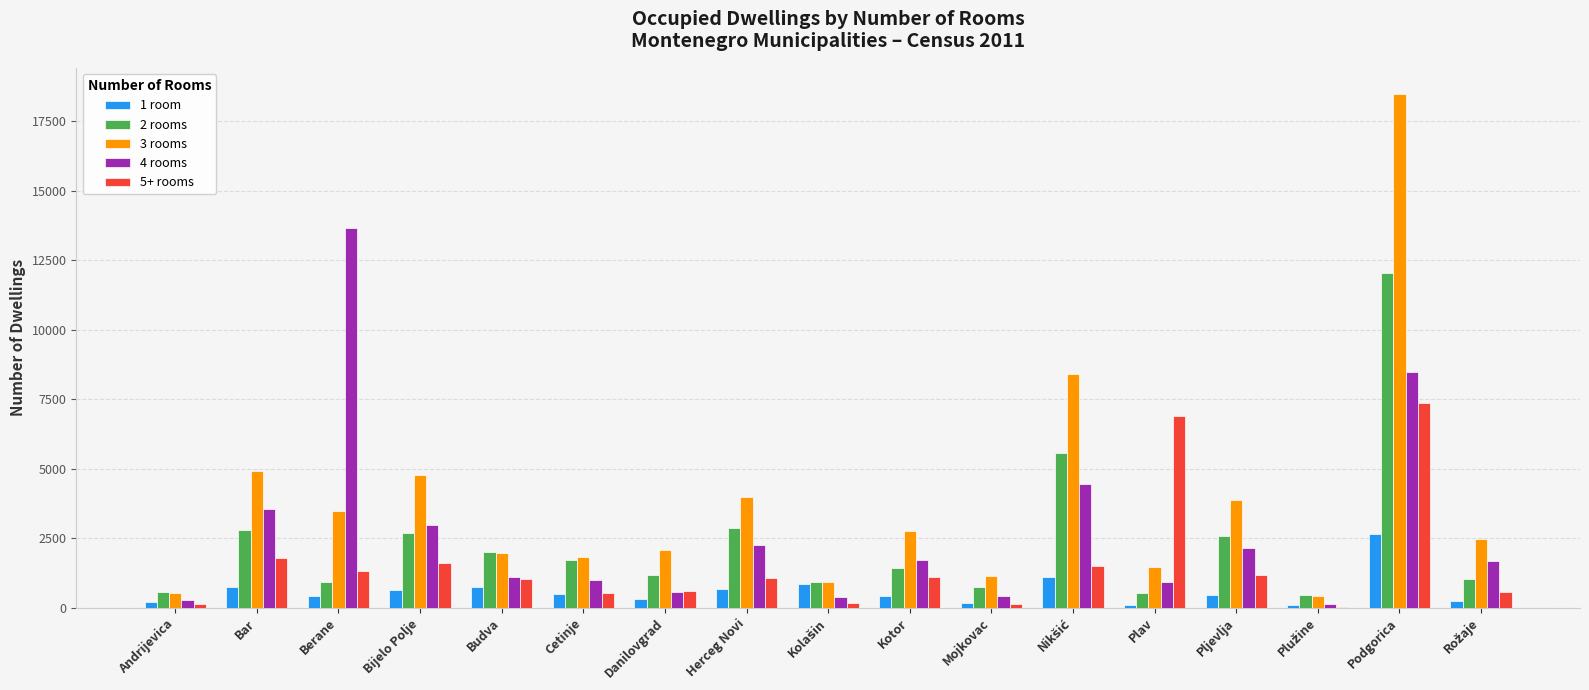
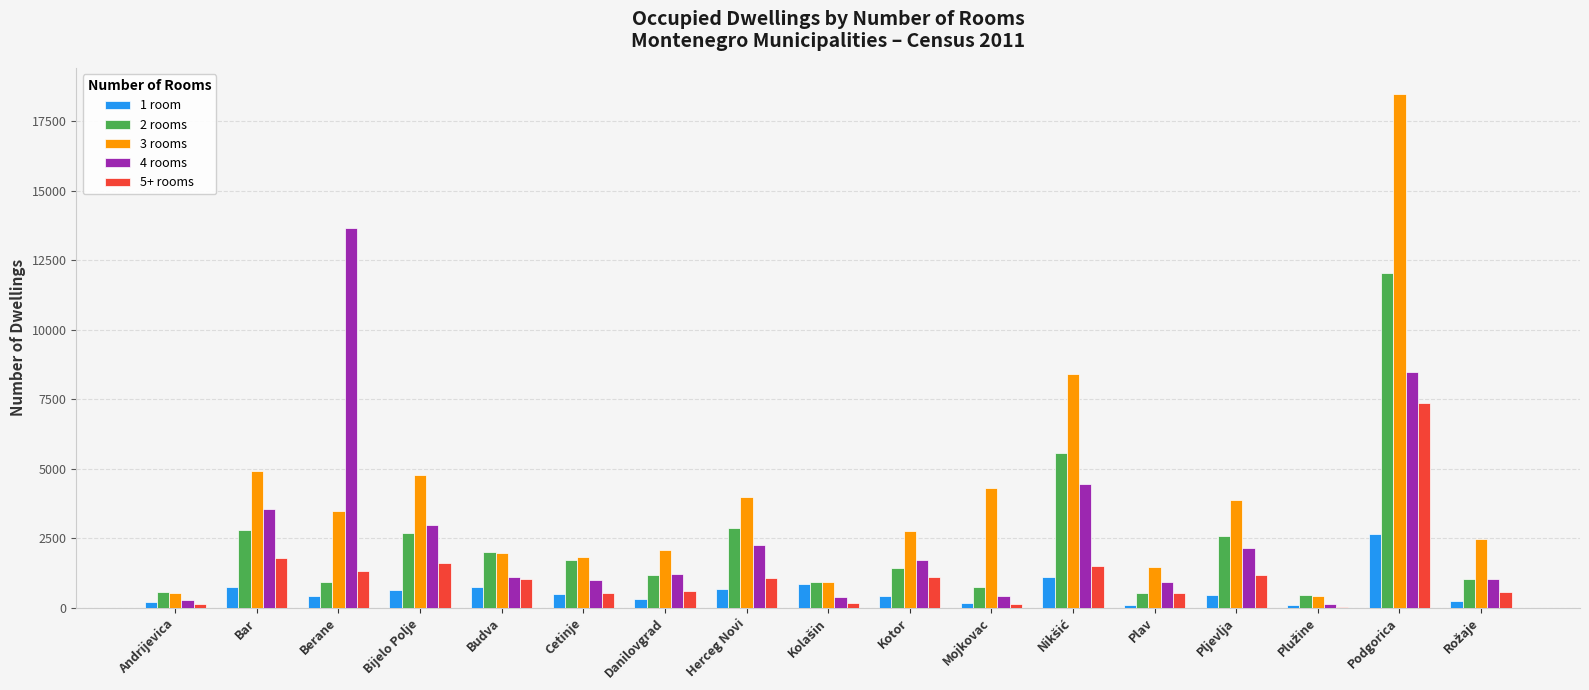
  {
    "1 room": {
      "Andrijevica": 200,
      "Bar": 700,
      "Berane": 400,
      "Bijelo Polje": 600,
      "Budva": 700,
      "Cetinje": 500,
      "Danilovgrad": 300,
      "Herceg Novi": 700,
      "Kolašin": 800,
      "Kotor": 400,
      "Mojkovac": 200,
      "Nikšić": 1100,
      "Pljevlja": 500,
      "Plužine": 100,
      "Podgorica": 2600,
      "Rožaje": 200
    },
    "2 rooms": {
      "Andrijevica": 500,
      "Bar": 2800,
      "Berane": 900,
      "Bijelo Polje": 2700,
      "Budva": 2000,
      "Cetinje": 1700,
      "Danilovgrad": 1200,
      "Herceg Novi": 2900,
      "Kolašin": 900,
      "Kotor": 1400,
      "Mojkovac": 700,
      "Nikšić": 5600,
      "Plav": 500,
      "Pljevlja": 2600,
      "Plužine": 500,
      "Podgorica": 12100,
      "Rožaje": 1000
    },
    "3 rooms": {
      "Andrijevica": 500,
      "Bar": 4900,
      "Berane": 3500,
      "Bijelo Polje": 4800,
      "Budva": 2000,
      "Cetinje": 1800,
      "Danilovgrad": 2100,
      "Herceg Novi": 4000,
      "Kolašin": 900,
      "Kotor": 2700,
-     "Mojkovac": 1100,
+     "Mojkovac": 4300,
      "Nikšić": 8400,
      "Plav": 1500,
      "Pljevlja": 3900,
      "Plužine": 400,
      "Podgorica": 18500,
      "Rožaje": 2500
    },
    "4 rooms": {
      "Andrijevica": 300,
      "Bar": 3500,
      "Berane": 13700,
      "Bijelo Polje": 3000,
      "Budva": 1100,
      "Cetinje": 1000,
-     "Danilovgrad": 600,
+     "Danilovgrad": 1200,
      "Herceg Novi": 2300,
      "Kolašin": 400,
      "Kotor": 1700,
      "Mojkovac": 400,
      "Nikšić": 4500,
      "Plav": 900,
      "Pljevlja": 2100,
      "Plužine": 100,
      "Podgorica": 8500,
-     "Rožaje": 1700
+     "Rožaje": 1000
    },
    "5+ rooms": {
      "Andrijevica": 100,
      "Bar": 1800,
      "Berane": 1300,
      "Bijelo Polje": 1600,
      "Budva": 1000,
      "Cetinje": 500,
      "Danilovgrad": 600,
      "Herceg Novi": 1100,
      "Kolašin": 200,
      "Kotor": 1100,
      "Mojkovac": 100,
      "Nikšić": 1500,
-     "Plav": 6900,
+     "Plav": 500,
      "Pljevlja": 1200,
      "Podgorica": 7400,
      "Rožaje": 500
    }
  }
